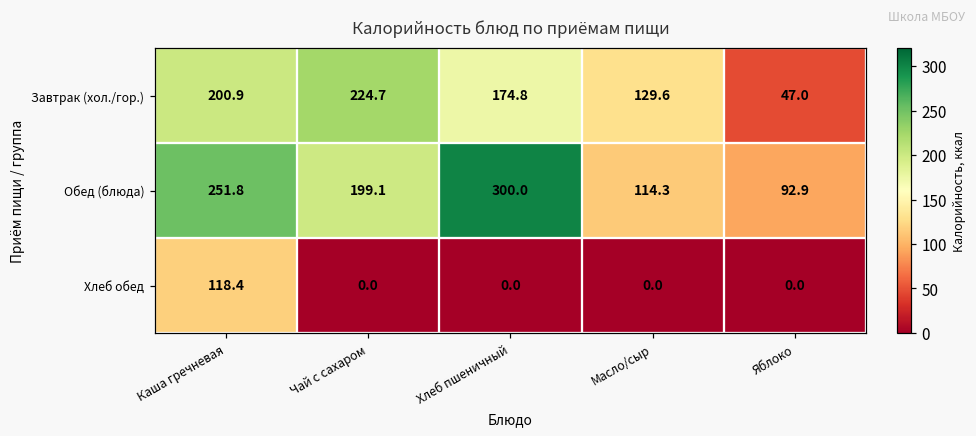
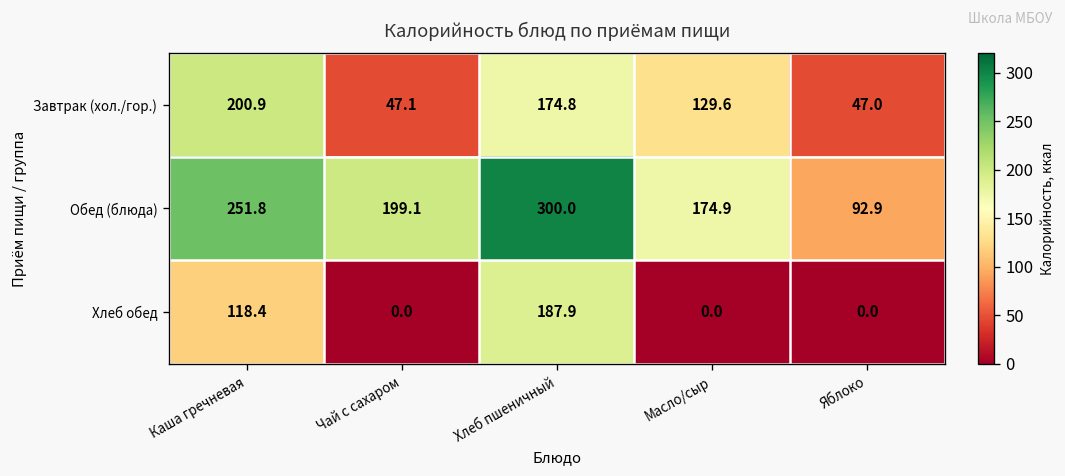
  {
    "Завтрак (хол./гор.)": {
      "Каша гречневая": 200.9,
-     "Чай с сахаром": 224.7,
+     "Чай с сахаром": 47.1,
      "Хлеб пшеничный": 174.8,
      "Масло/сыр": 129.6,
      "Яблоко": 47.0
    },
    "Обед (блюда)": {
      "Каша гречневая": 251.8,
      "Чай с сахаром": 199.1,
      "Хлеб пшеничный": 300.0,
-     "Масло/сыр": 114.3,
+     "Масло/сыр": 174.9,
      "Яблоко": 92.9
    },
    "Хлеб обед": {
      "Каша гречневая": 118.4,
      "Чай с сахаром": 0.0,
-     "Хлеб пшеничный": 0.0,
+     "Хлеб пшеничный": 187.9,
      "Масло/сыр": 0.0,
      "Яблоко": 0.0
    }
  }
